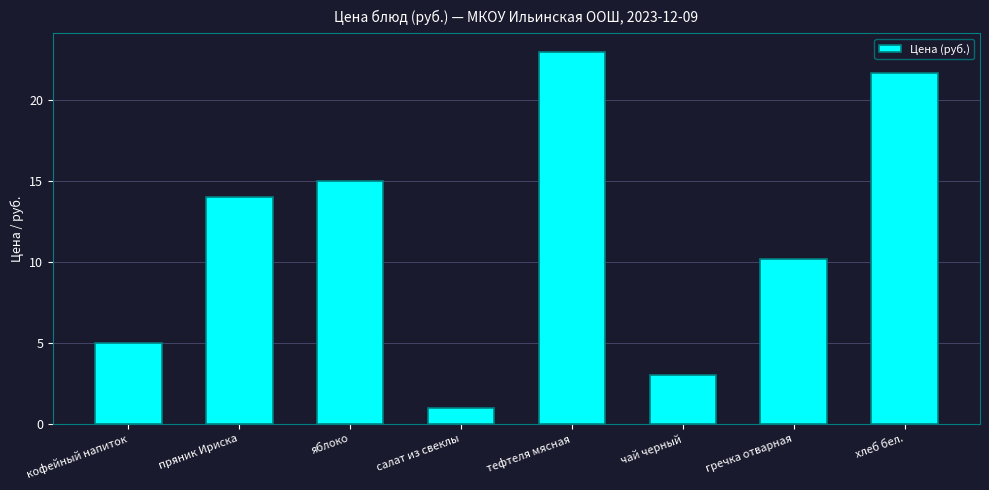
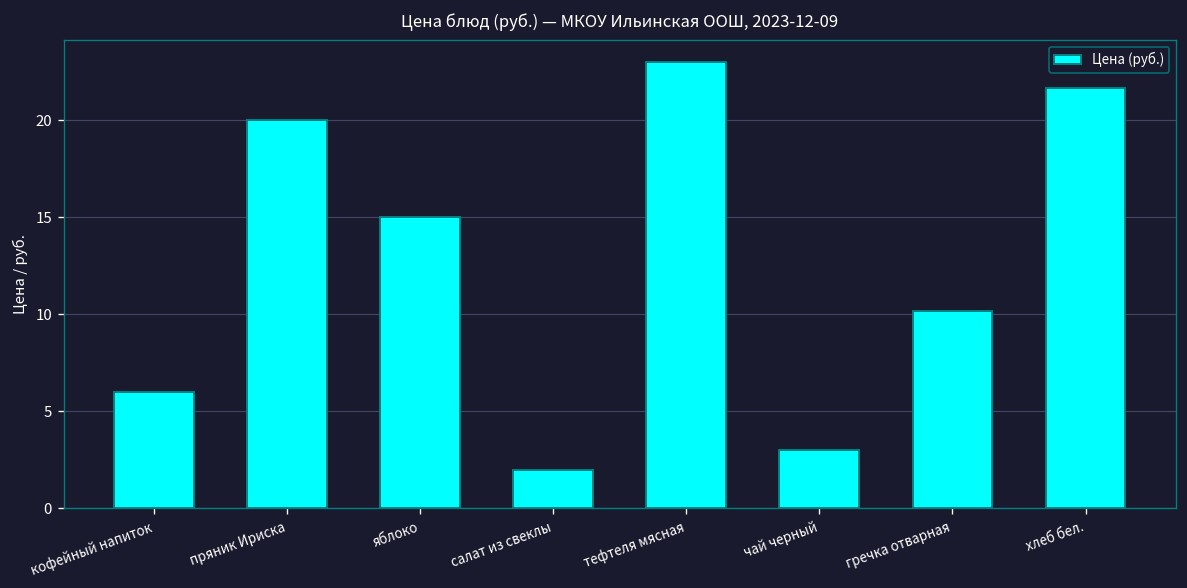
  {
-   "кофейный напиток": 5,
-   "пряник Ириска": 14,
+   "кофейный напиток": 6,
+   "пряник Ириска": 20,
    "яблоко": 15,
-   "салат из свеклы": 1,
+   "салат из свеклы": 2,
    "тефтеля мясная": 23,
    "чай черный": 3,
    "гречка отварная": 10.2,
    "хлеб бел.": 21.7
  }
